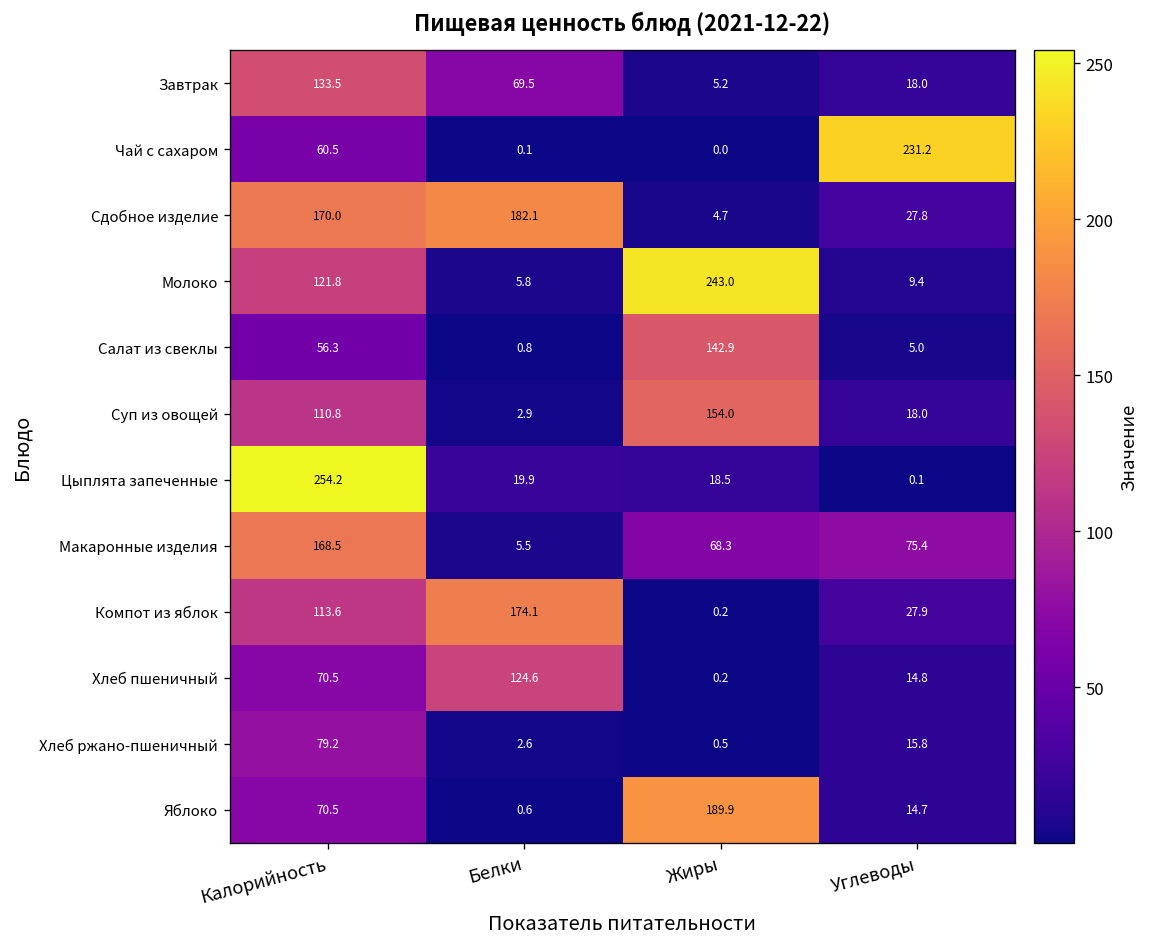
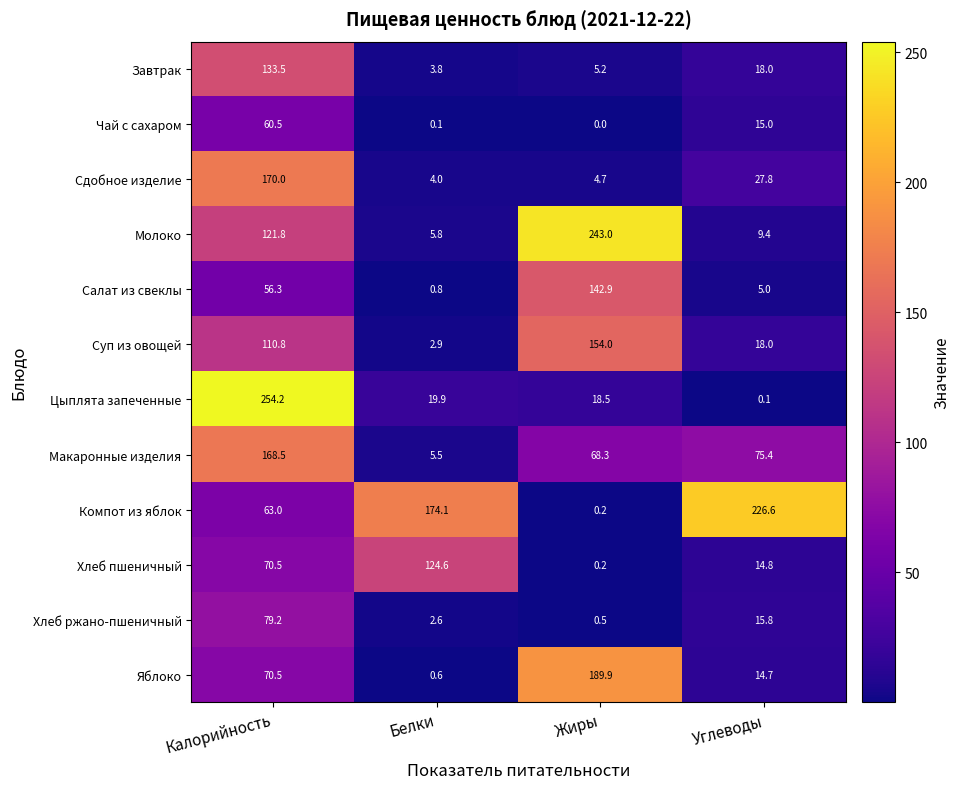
  {
    "Завтрак": {
      "Калорийность": 133.5,
-     "Белки": 69.5,
+     "Белки": 3.8,
      "Жиры": 5.2,
      "Углеводы": 18.0
    },
    "Чай с сахаром": {
      "Калорийность": 60.5,
      "Белки": 0.1,
      "Жиры": 0.0,
-     "Углеводы": 231.2
+     "Углеводы": 15.0
    },
    "Сдобное изделие": {
      "Калорийность": 170.0,
-     "Белки": 182.1,
+     "Белки": 4.0,
      "Жиры": 4.7,
      "Углеводы": 27.8
    },
    "Молоко": {
      "Калорийность": 121.8,
      "Белки": 5.8,
      "Жиры": 243.0,
      "Углеводы": 9.4
    },
    "Салат из свеклы": {
      "Калорийность": 56.3,
      "Белки": 0.8,
      "Жиры": 142.9,
      "Углеводы": 5.0
    },
    "Суп из овощей": {
      "Калорийность": 110.8,
      "Белки": 2.9,
      "Жиры": 154.0,
      "Углеводы": 18.0
    },
    "Цыплята запеченные": {
      "Калорийность": 254.2,
      "Белки": 19.9,
      "Жиры": 18.5,
      "Углеводы": 0.1
    },
    "Макаронные изделия": {
      "Калорийность": 168.5,
      "Белки": 5.5,
      "Жиры": 68.3,
      "Углеводы": 75.4
    },
    "Компот из яблок": {
-     "Калорийность": 113.6,
+     "Калорийность": 63.0,
      "Белки": 174.1,
      "Жиры": 0.2,
-     "Углеводы": 27.9
+     "Углеводы": 226.6
    },
    "Хлеб пшеничный": {
      "Калорийность": 70.5,
      "Белки": 124.6,
      "Жиры": 0.2,
      "Углеводы": 14.8
    },
    "Хлеб ржано-пшеничный": {
      "Калорийность": 79.2,
      "Белки": 2.6,
      "Жиры": 0.5,
      "Углеводы": 15.8
    },
    "Яблоко": {
      "Калорийность": 70.5,
      "Белки": 0.6,
      "Жиры": 189.9,
      "Углеводы": 14.7
    }
  }
